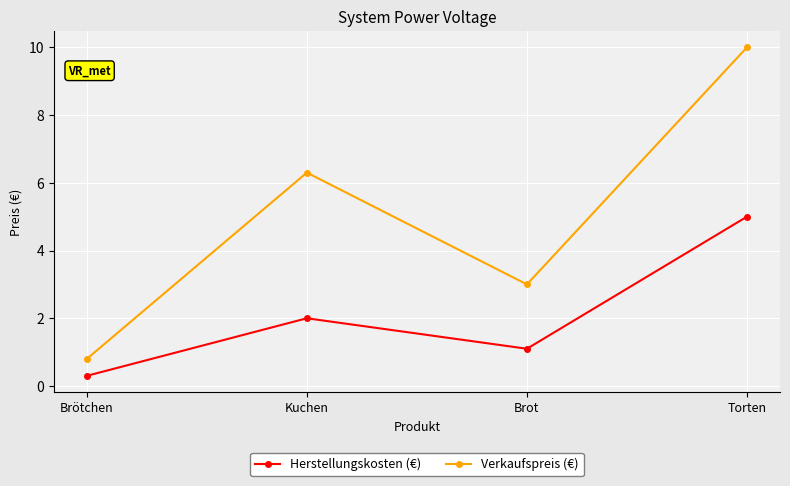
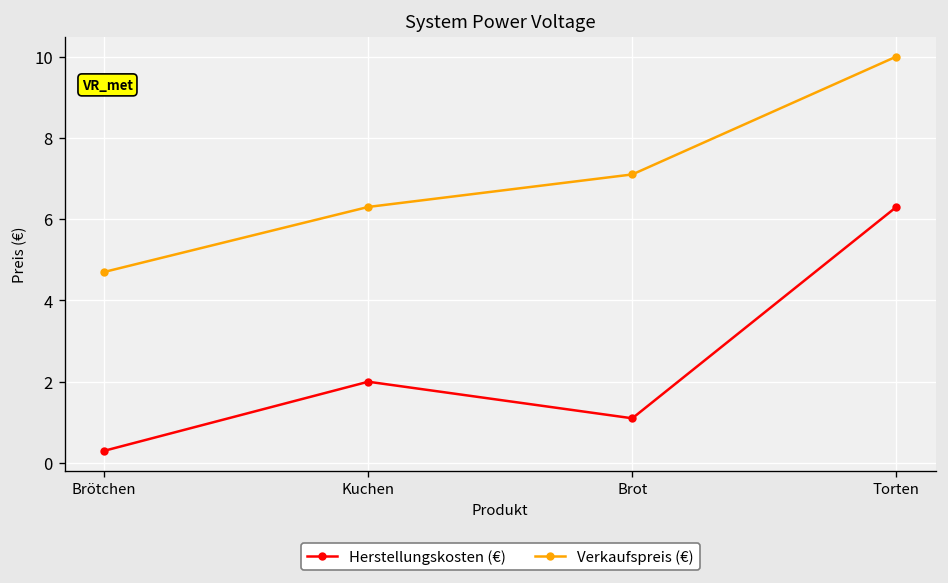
  {
    "Herstellungskosten (€)": {
      "Brötchen": 0.3,
      "Kuchen": 2.0,
      "Brot": 1.1,
-     "Torten": 5.0
+     "Torten": 6.3
    },
    "Verkaufspreis (€)": {
-     "Brötchen": 0.8,
+     "Brötchen": 4.7,
      "Kuchen": 6.3,
-     "Brot": 3.0,
+     "Brot": 7.1,
      "Torten": 10.0
    }
  }
